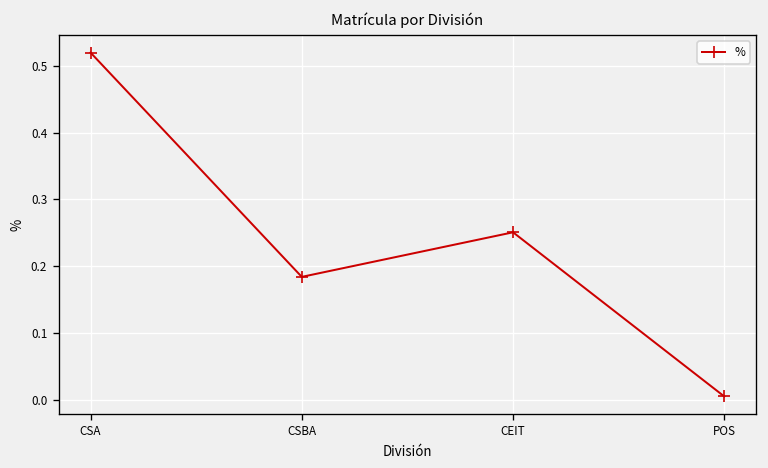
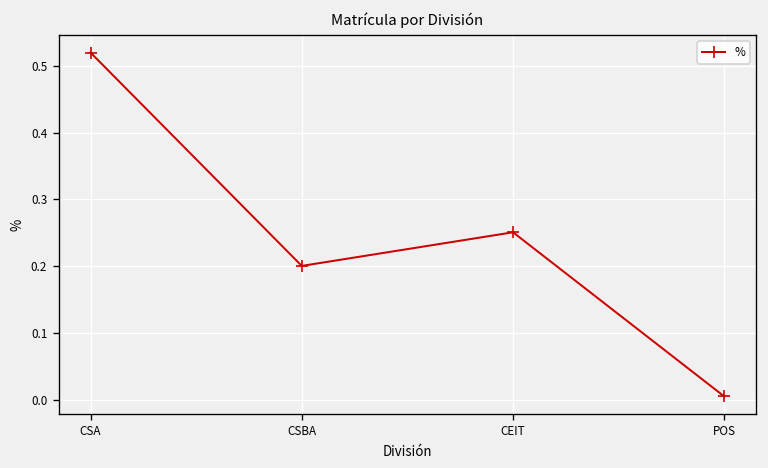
  {
    "CSA": 0.52,
-   "CSBA": 0.18,
+   "CSBA": 0.20,
    "CEIT": 0.25,
    "POS": 0.01
  }
